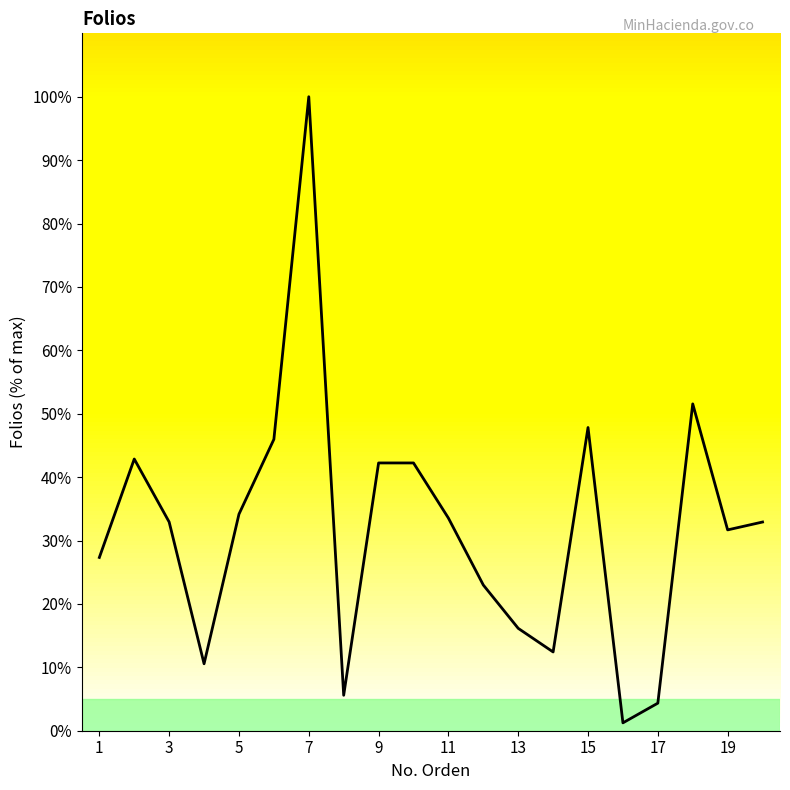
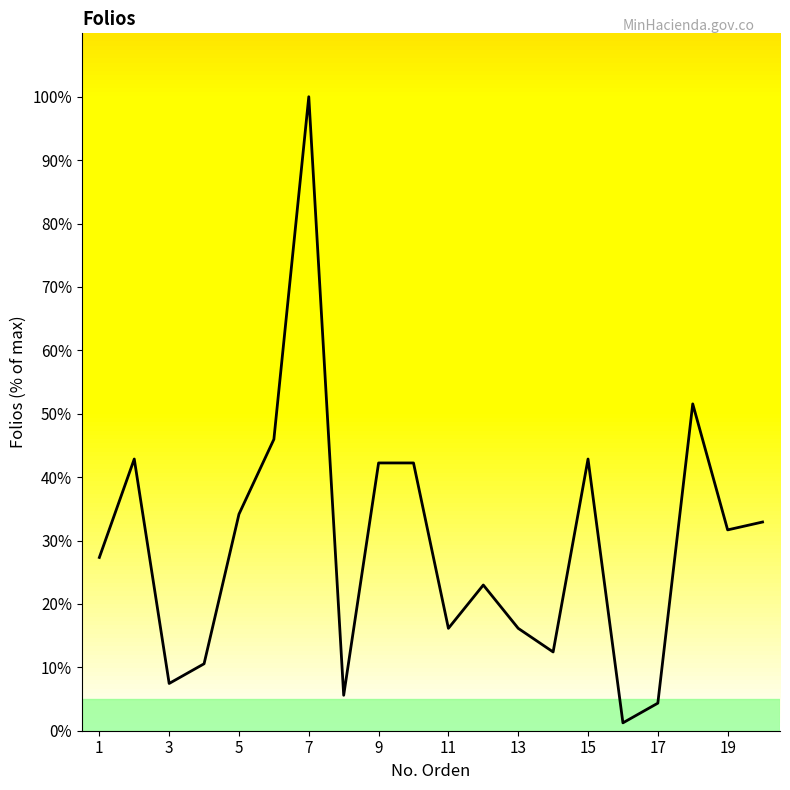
  {
    "1": "27%",
-   "3": "33%",
+   "3": "7%",
    "5": "34%",
    "7": "100%",
    "9": "42%",
-   "11": "34%",
+   "11": "16%",
    "13": "16%",
-   "15": "48%",
+   "15": "43%",
    "19": "32%"
  }
